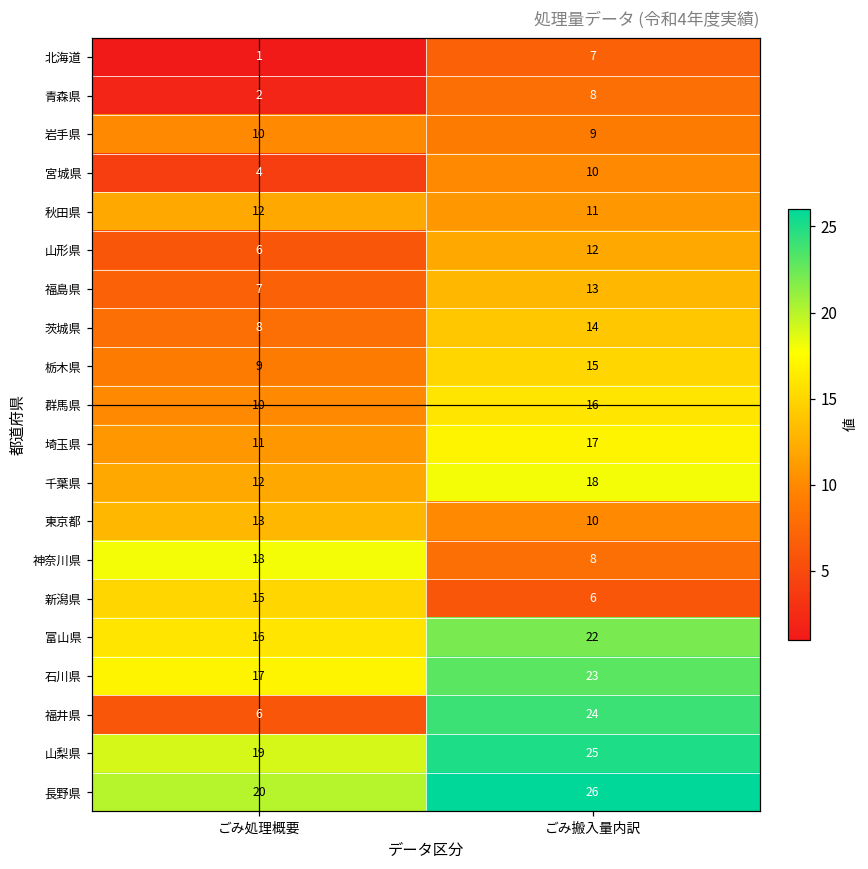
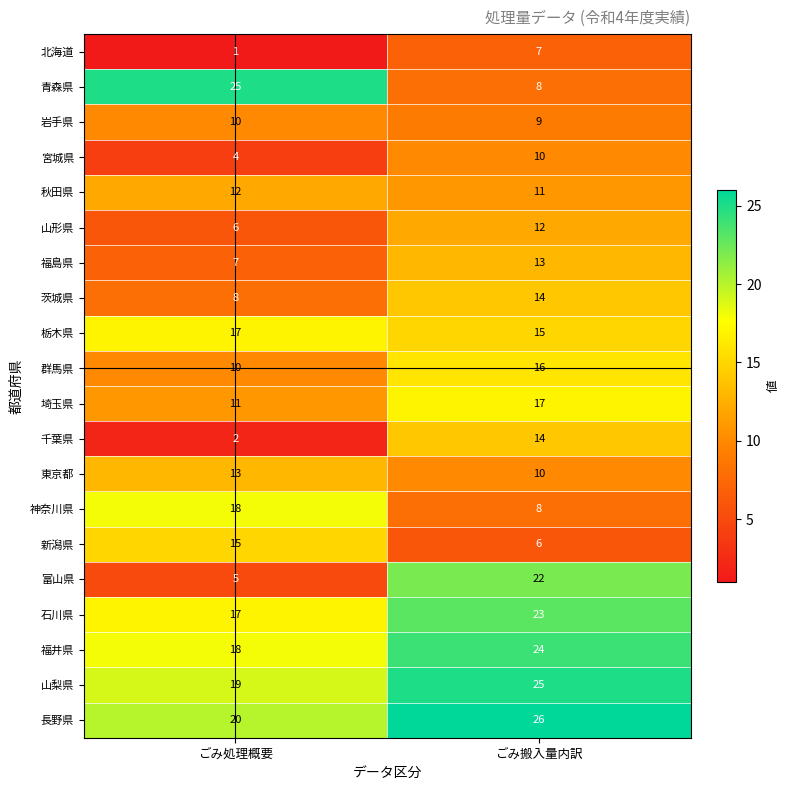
  {
    "北海道": {
      "ごみ処理概要": 1,
      "ごみ搬入量内訳": 7
    },
    "青森県": {
-     "ごみ処理概要": 2,
+     "ごみ処理概要": 25,
      "ごみ搬入量内訳": 8
    },
    "岩手県": {
      "ごみ処理概要": 10,
      "ごみ搬入量内訳": 9
    },
    "宮城県": {
      "ごみ処理概要": 4,
      "ごみ搬入量内訳": 10
    },
    "秋田県": {
      "ごみ処理概要": 12,
      "ごみ搬入量内訳": 11
    },
    "山形県": {
      "ごみ処理概要": 6,
      "ごみ搬入量内訳": 12
    },
    "福島県": {
      "ごみ処理概要": 7,
      "ごみ搬入量内訳": 13
    },
    "茨城県": {
      "ごみ処理概要": 8,
      "ごみ搬入量内訳": 14
    },
    "栃木県": {
-     "ごみ処理概要": 9,
+     "ごみ処理概要": 17,
      "ごみ搬入量内訳": 15
    },
    "群馬県": {
      "ごみ処理概要": 10,
      "ごみ搬入量内訳": 16
    },
    "埼玉県": {
      "ごみ処理概要": 11,
      "ごみ搬入量内訳": 17
    },
    "千葉県": {
-     "ごみ処理概要": 12,
-     "ごみ搬入量内訳": 18
+     "ごみ処理概要": 2,
+     "ごみ搬入量内訳": 14
    },
    "東京都": {
      "ごみ処理概要": 13,
      "ごみ搬入量内訳": 10
    },
    "神奈川県": {
      "ごみ処理概要": 18,
      "ごみ搬入量内訳": 8
    },
    "新潟県": {
      "ごみ処理概要": 15,
      "ごみ搬入量内訳": 6
    },
    "富山県": {
-     "ごみ処理概要": 16,
+     "ごみ処理概要": 5,
      "ごみ搬入量内訳": 22
    },
    "石川県": {
      "ごみ処理概要": 17,
      "ごみ搬入量内訳": 23
    },
    "福井県": {
-     "ごみ処理概要": 6,
+     "ごみ処理概要": 18,
      "ごみ搬入量内訳": 24
    },
    "山梨県": {
      "ごみ処理概要": 19,
      "ごみ搬入量内訳": 25
    },
    "長野県": {
      "ごみ処理概要": 20,
      "ごみ搬入量内訳": 26
    }
  }
